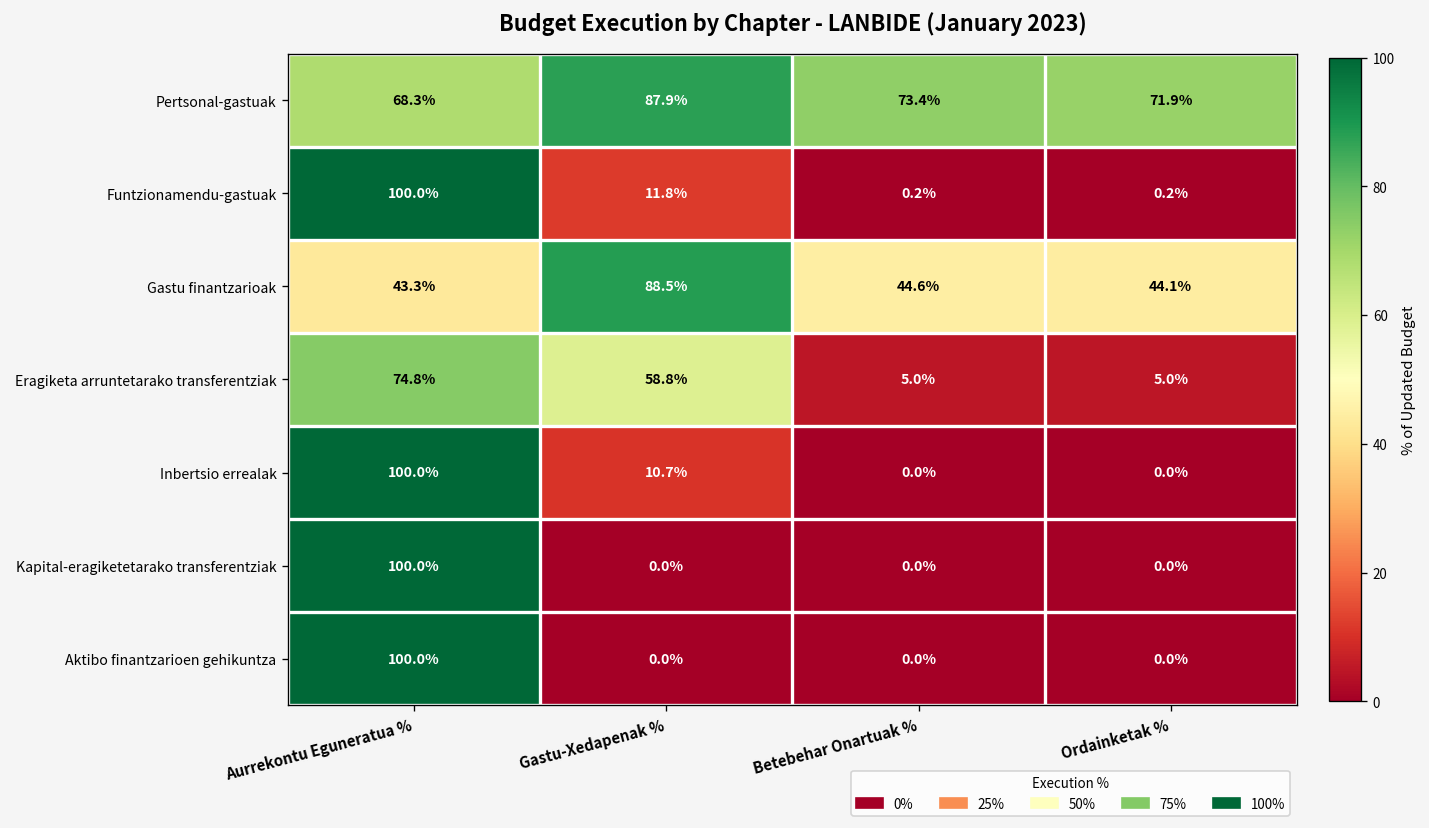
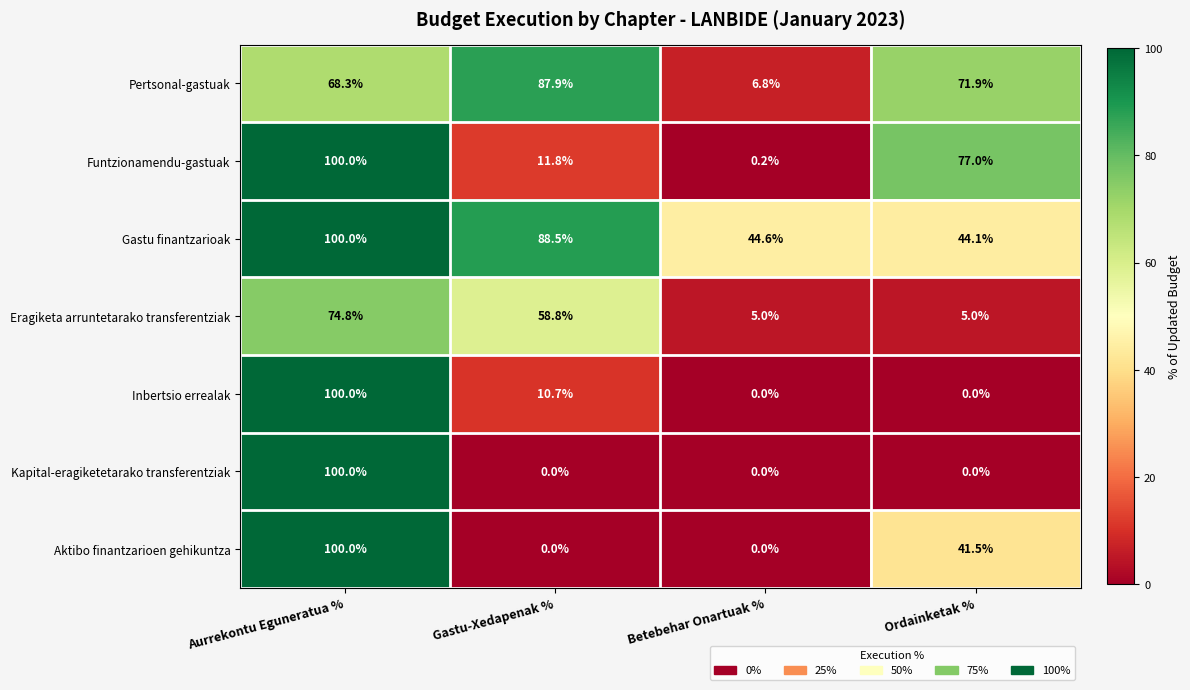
  {
    "Pertsonal-gastuak": {
      "Aurrekontu Eguneratua %": "68.3%",
      "Gastu-Xedapenak %": "87.9%",
-     "Betebehar Onartuak %": "73.4%",
+     "Betebehar Onartuak %": "6.8%",
      "Ordainketak %": "71.9%"
    },
    "Funtzionamendu-gastuak": {
      "Aurrekontu Eguneratua %": "100.0%",
      "Gastu-Xedapenak %": "11.8%",
      "Betebehar Onartuak %": "0.2%",
-     "Ordainketak %": "0.2%"
+     "Ordainketak %": "77.0%"
    },
    "Gastu finantzarioak": {
-     "Aurrekontu Eguneratua %": "43.3%",
+     "Aurrekontu Eguneratua %": "100.0%",
      "Gastu-Xedapenak %": "88.5%",
      "Betebehar Onartuak %": "44.6%",
      "Ordainketak %": "44.1%"
    },
    "Eragiketa arruntetarako transferentziak": {
      "Aurrekontu Eguneratua %": "74.8%",
      "Gastu-Xedapenak %": "58.8%",
      "Betebehar Onartuak %": "5.0%",
      "Ordainketak %": "5.0%"
    },
    "Inbertsio errealak": {
      "Aurrekontu Eguneratua %": "100.0%",
      "Gastu-Xedapenak %": "10.7%",
      "Betebehar Onartuak %": "0.0%",
      "Ordainketak %": "0.0%"
    },
    "Kapital-eragiketetarako transferentziak": {
      "Aurrekontu Eguneratua %": "100.0%",
      "Gastu-Xedapenak %": "0.0%",
      "Betebehar Onartuak %": "0.0%",
      "Ordainketak %": "0.0%"
    },
    "Aktibo finantzarioen gehikuntza": {
      "Aurrekontu Eguneratua %": "100.0%",
      "Gastu-Xedapenak %": "0.0%",
      "Betebehar Onartuak %": "0.0%",
-     "Ordainketak %": "0.0%"
+     "Ordainketak %": "41.5%"
    }
  }
